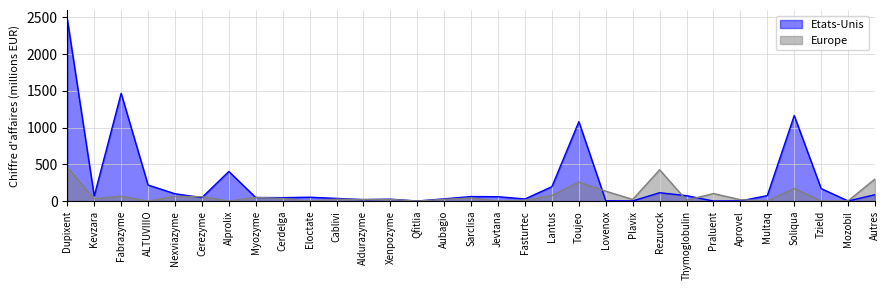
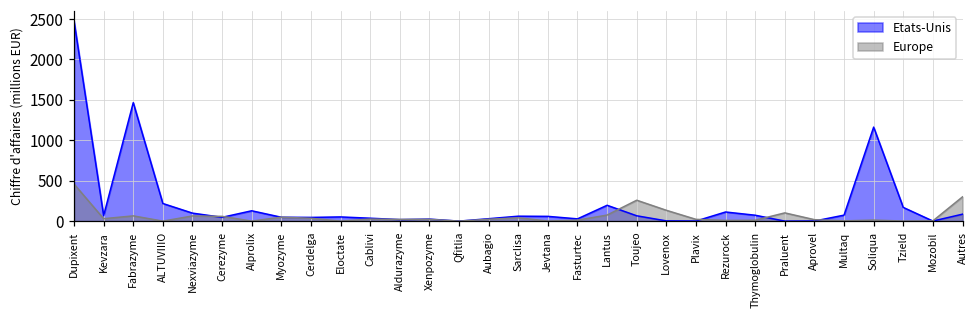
  {
    "Etats-Unis": {
      "Dupixent": 2500,
      "Kevzara": 100,
      "Fabrazyme": 1500,
      "ALTUVIIIO": 200,
-     "Alprolix": 400,
+     "Alprolix": 100,
      "Eloctate": 100,
      "Jevtana": 100,
      "Lantus": 200,
-     "Toujeo": 1100,
+     "Toujeo": 100,
      "Lovenox": 0,
      "Rezurock": 100,
      "Thymoglobulin": 100,
      "Praluent": 0,
      "Multaq": 100,
      "Soliqua": 1200,
      "Tzield": 200,
      "Autres": 100
    },
    "Europe": {
      "Dupixent": 500,
      "Kevzara": 0,
      "Fabrazyme": 100,
      "ALTUVIIIO": 0,
      "Alprolix": 0,
      "Eloctate": 0,
      "Jevtana": 0,
      "Lantus": 100,
      "Toujeo": 300,
      "Lovenox": 100,
-     "Rezurock": 400,
+     "Rezurock": 0,
      "Thymoglobulin": 0,
      "Praluent": 100,
      "Multaq": 0,
-     "Soliqua": 200,
+     "Soliqua": 0,
      "Tzield": 0,
      "Autres": 300
    }
  }
